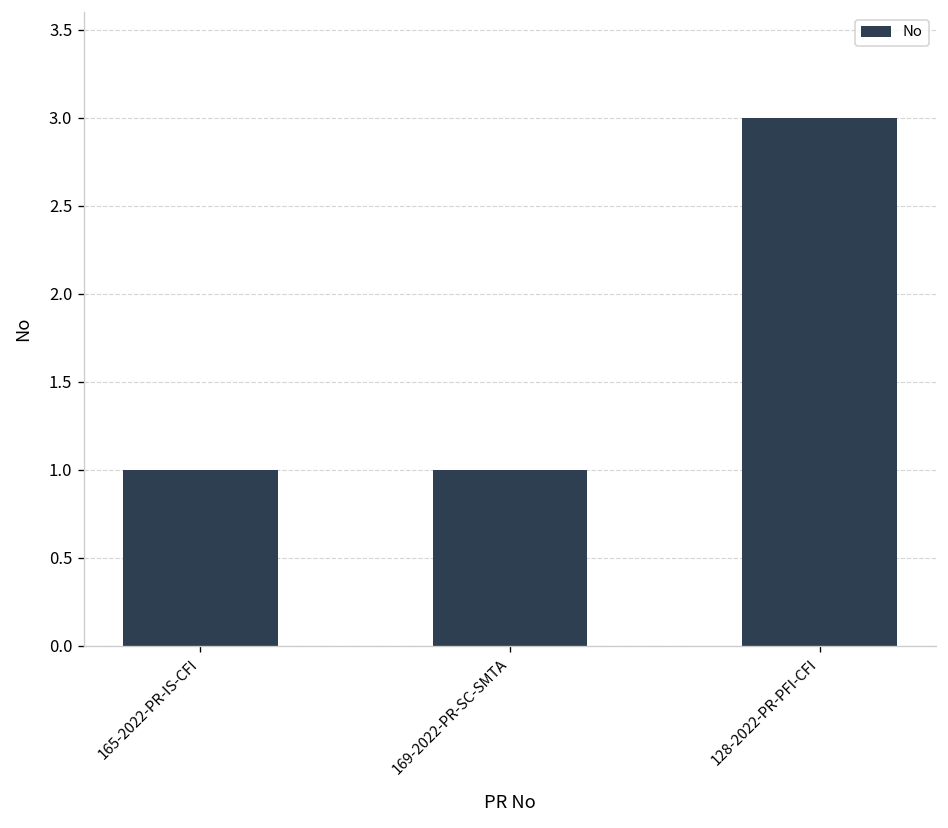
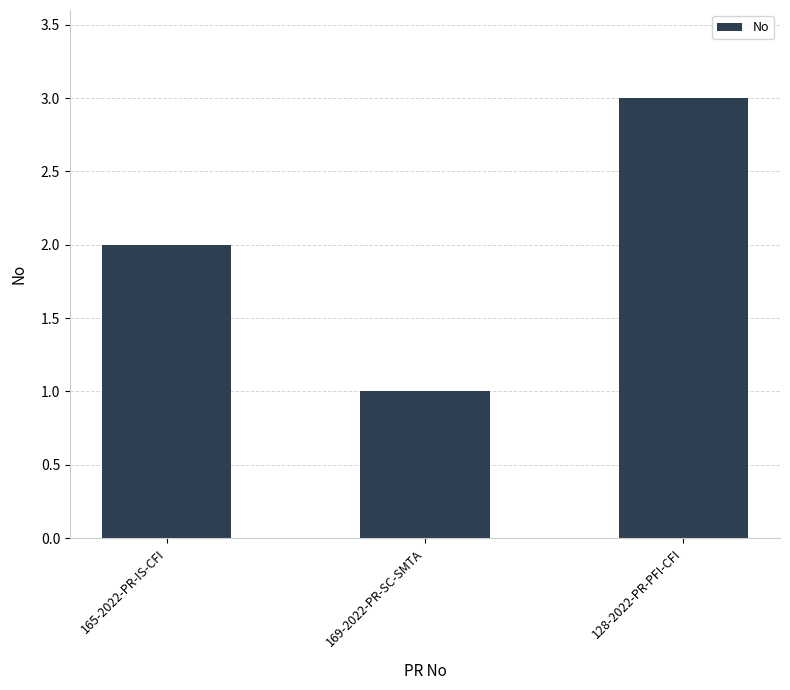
  {
-   "165-2022-PR-IS-CFI": 1,
+   "165-2022-PR-IS-CFI": 2,
    "169-2022-PR-SC-SMTA": 1,
    "128-2022-PR-PFI-CFI": 3
  }
